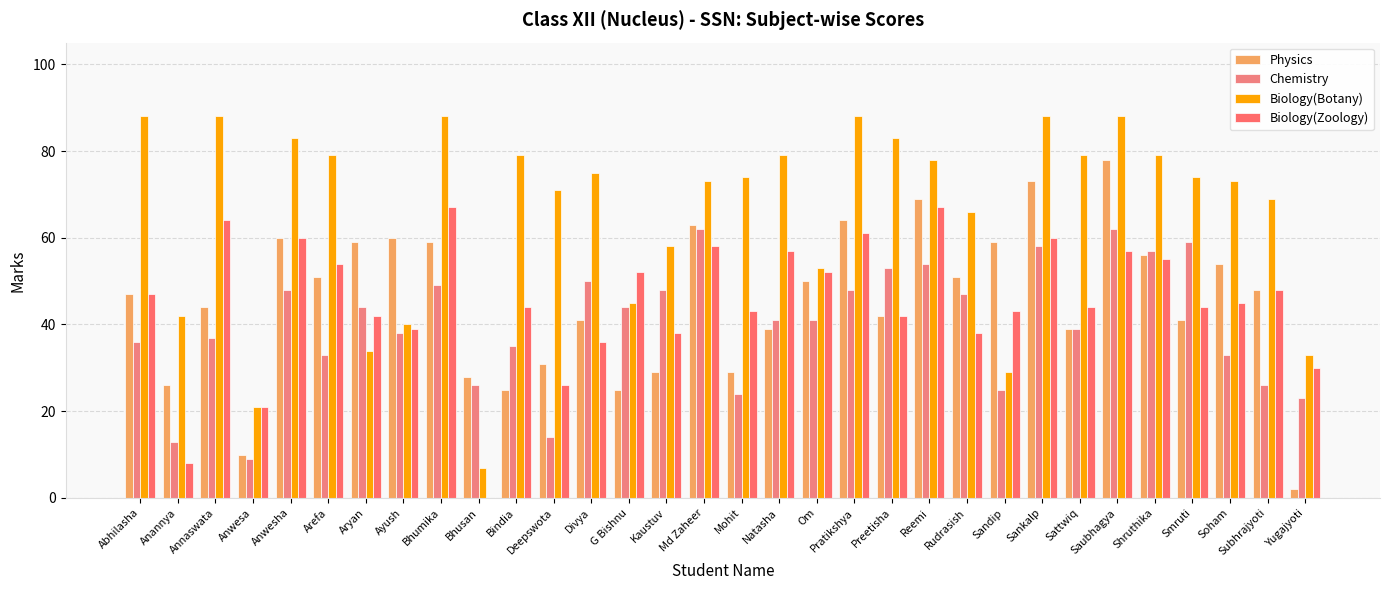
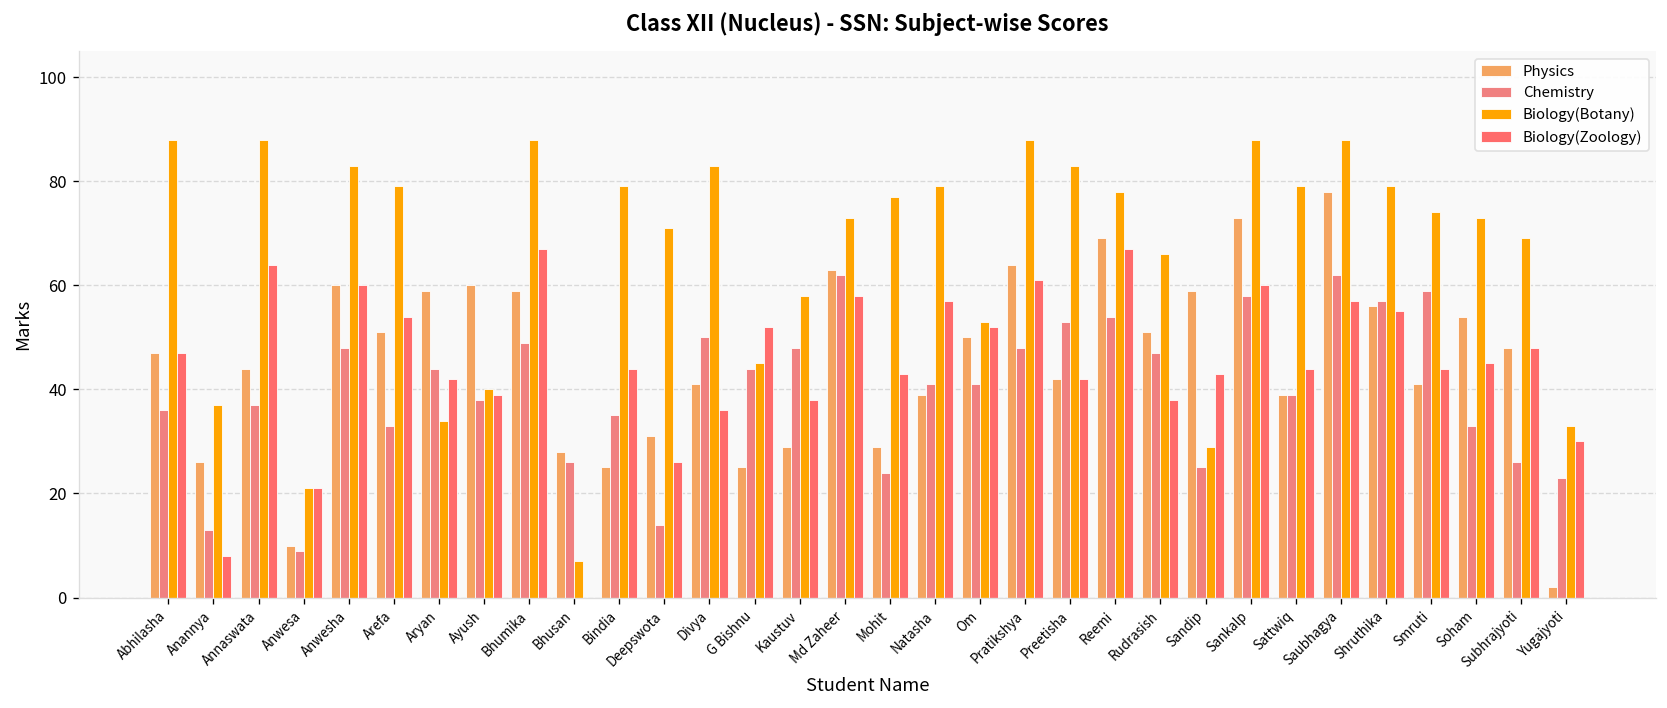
  {
    "Biology(Botany)": {
      "Abhilasha": 88,
-     "Anannya": 42,
+     "Anannya": 37,
      "Annaswata": 88,
      "Anwesa": 21,
      "Anwesha": 83,
      "Arefa": 79,
      "Aryan": 34,
      "Ayush": 40,
      "Bhumika": 88,
      "Bhusan": 7,
      "Bindia": 79,
      "Deepswota": 71,
-     "Divya": 75,
+     "Divya": 83,
      "G Bishnu": 45,
      "Kaustuv": 58,
      "Md Zaheer": 73,
-     "Mohit": 74,
+     "Mohit": 77,
      "Natasha": 79,
      "Om": 53,
      "Pratikshya": 88,
      "Preetisha": 83,
      "Reemi": 78,
      "Rudrasish": 66,
      "Sandip": 29,
      "Sankalp": 88,
      "Sattwiq": 79,
      "Saubhagya": 88,
      "Shruthika": 79,
      "Smruti": 74,
      "Soham": 73,
      "Subhrajyoti": 69,
      "Yugajyoti": 33
    }
  }
